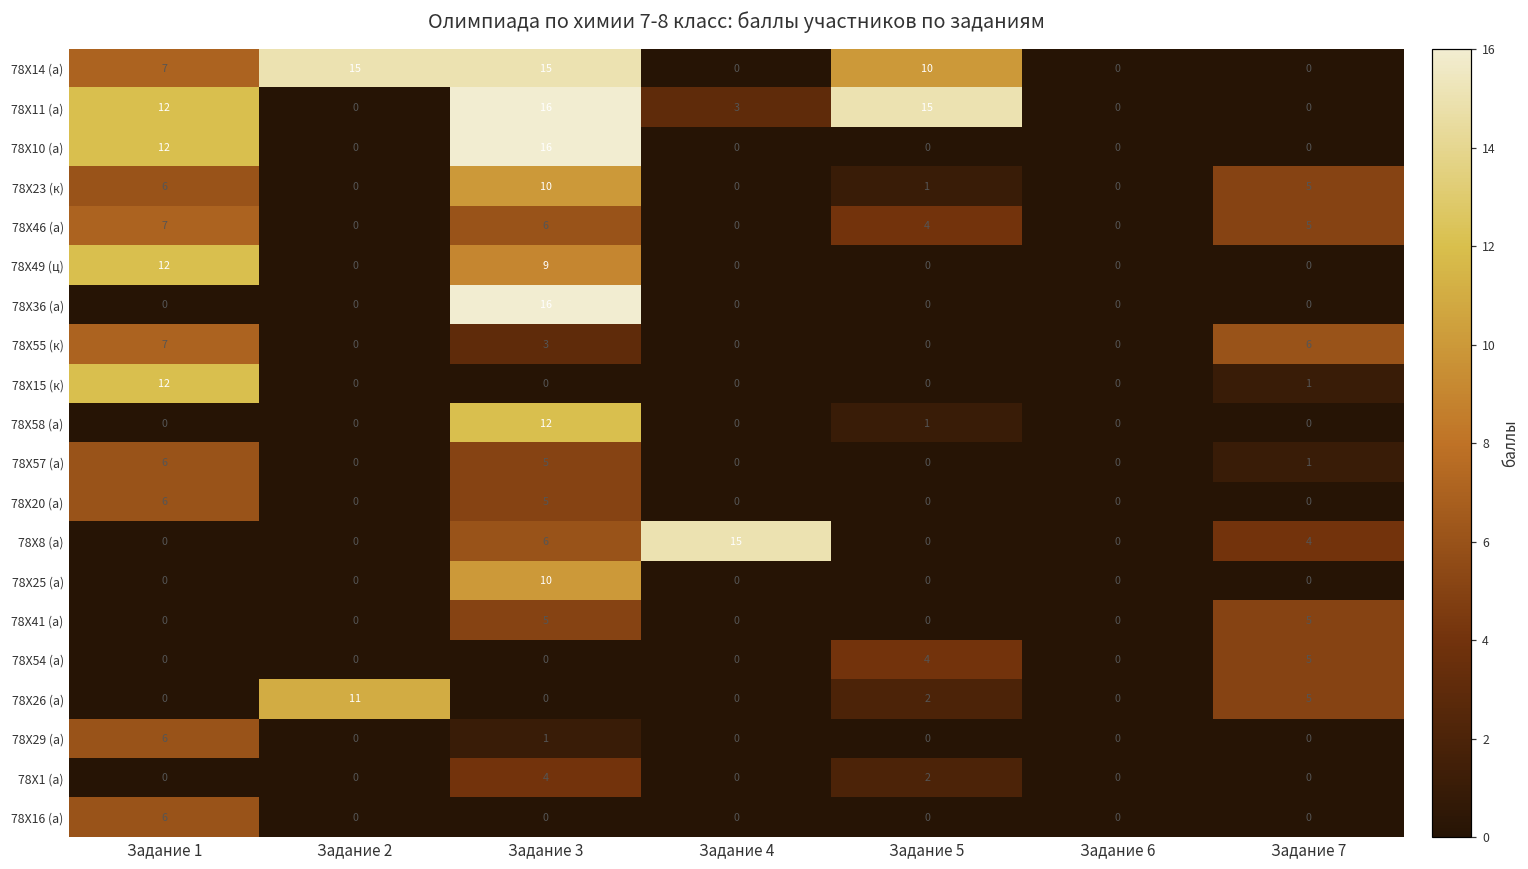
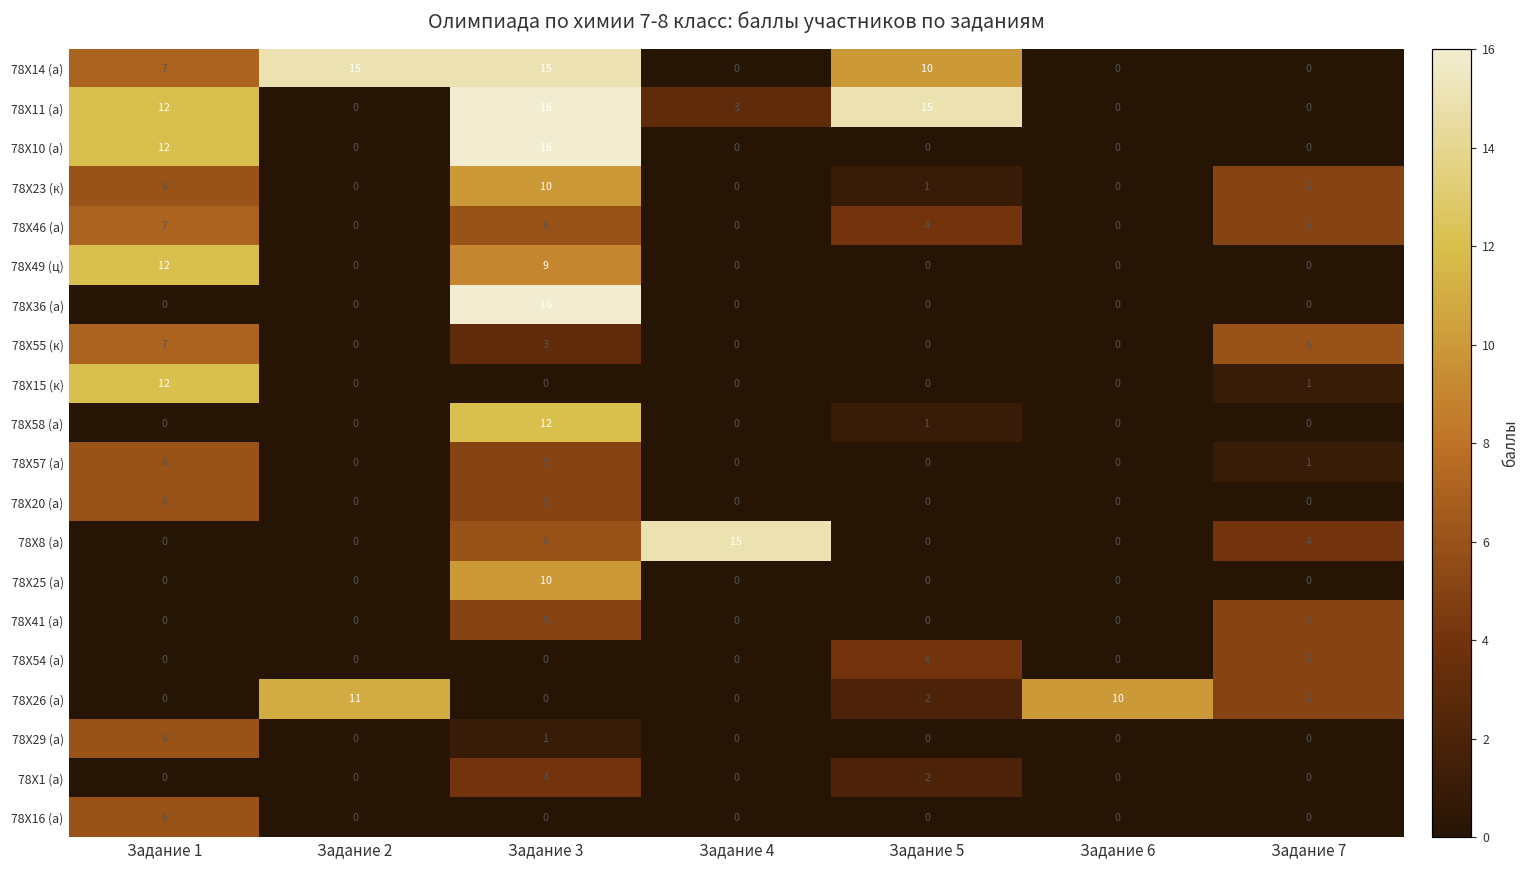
  {
    "78Х14 (а)": {
      "Задание 1": 7,
      "Задание 2": 15,
      "Задание 3": 15,
      "Задание 4": 0,
      "Задание 5": 10,
      "Задание 6": 0,
      "Задание 7": 0
    },
    "78Х11 (а)": {
      "Задание 1": 12,
      "Задание 2": 0,
      "Задание 4": 3,
      "Задание 5": 15,
      "Задание 6": 0,
      "Задание 7": 0
    },
    "78Х10 (а)": {
      "Задание 1": 12,
      "Задание 2": 0,
      "Задание 4": 0,
      "Задание 5": 0,
      "Задание 6": 0,
      "Задание 7": 0
    },
    "78Х23 (к)": {
      "Задание 1": 6,
      "Задание 2": 0,
      "Задание 3": 10,
      "Задание 4": 0,
      "Задание 5": 1,
      "Задание 6": 0,
      "Задание 7": 5
    },
    "78Х46 (а)": {
      "Задание 1": 7,
      "Задание 2": 0,
      "Задание 3": 6,
      "Задание 4": 0,
      "Задание 5": 4,
      "Задание 6": 0,
      "Задание 7": 5
    },
    "78Х49 (ц)": {
      "Задание 1": 12,
      "Задание 2": 0,
      "Задание 3": 9,
      "Задание 4": 0,
      "Задание 5": 0,
      "Задание 6": 0,
      "Задание 7": 0
    },
    "78Х36 (а)": {
      "Задание 1": 0,
      "Задание 2": 0,
      "Задание 4": 0,
      "Задание 5": 0,
      "Задание 6": 0,
      "Задание 7": 0
    },
    "78Х55 (к)": {
      "Задание 1": 7,
      "Задание 2": 0,
      "Задание 3": 3,
      "Задание 4": 0,
      "Задание 5": 0,
      "Задание 6": 0,
      "Задание 7": 6
    },
    "78Х15 (к)": {
      "Задание 1": 12,
      "Задание 2": 0,
      "Задание 3": 0,
      "Задание 4": 0,
      "Задание 5": 0,
      "Задание 6": 0,
      "Задание 7": 1
    },
    "78Х58 (а)": {
      "Задание 1": 0,
      "Задание 2": 0,
      "Задание 3": 12,
      "Задание 4": 0,
      "Задание 5": 1,
      "Задание 6": 0,
      "Задание 7": 0
    },
    "78Х57 (а)": {
      "Задание 1": 6,
      "Задание 2": 0,
      "Задание 3": 5,
      "Задание 4": 0,
      "Задание 5": 0,
      "Задание 6": 0,
      "Задание 7": 1
    },
    "78Х20 (а)": {
      "Задание 1": 6,
      "Задание 2": 0,
      "Задание 3": 5,
      "Задание 4": 0,
      "Задание 5": 0,
      "Задание 6": 0,
      "Задание 7": 0
    },
    "78Х8 (а)": {
      "Задание 1": 0,
      "Задание 2": 0,
      "Задание 3": 6,
      "Задание 4": 15,
      "Задание 5": 0,
      "Задание 6": 0,
      "Задание 7": 4
    },
    "78Х25 (а)": {
      "Задание 1": 0,
      "Задание 2": 0,
      "Задание 3": 10,
      "Задание 4": 0,
      "Задание 5": 0,
      "Задание 6": 0,
      "Задание 7": 0
    },
    "78Х41 (а)": {
      "Задание 1": 0,
      "Задание 2": 0,
      "Задание 3": 5,
      "Задание 4": 0,
      "Задание 5": 0,
      "Задание 6": 0,
      "Задание 7": 5
    },
    "78Х54 (а)": {
      "Задание 1": 0,
      "Задание 2": 0,
      "Задание 3": 0,
      "Задание 4": 0,
      "Задание 5": 4,
      "Задание 6": 0,
      "Задание 7": 5
    },
    "78Х26 (а)": {
      "Задание 1": 0,
      "Задание 2": 11,
      "Задание 3": 0,
      "Задание 4": 0,
      "Задание 5": 2,
-     "Задание 6": 0,
+     "Задание 6": 10,
      "Задание 7": 5
    },
    "78Х29 (а)": {
      "Задание 1": 6,
      "Задание 2": 0,
      "Задание 3": 1,
      "Задание 4": 0,
      "Задание 5": 0,
      "Задание 6": 0,
      "Задание 7": 0
    },
    "78Х1 (а)": {
      "Задание 1": 0,
      "Задание 2": 0,
      "Задание 3": 4,
      "Задание 4": 0,
      "Задание 5": 2,
      "Задание 6": 0,
      "Задание 7": 0
    },
    "78Х16 (а)": {
      "Задание 1": 6,
      "Задание 2": 0,
      "Задание 3": 0,
      "Задание 4": 0,
      "Задание 5": 0,
      "Задание 6": 0,
      "Задание 7": 0
    }
  }
